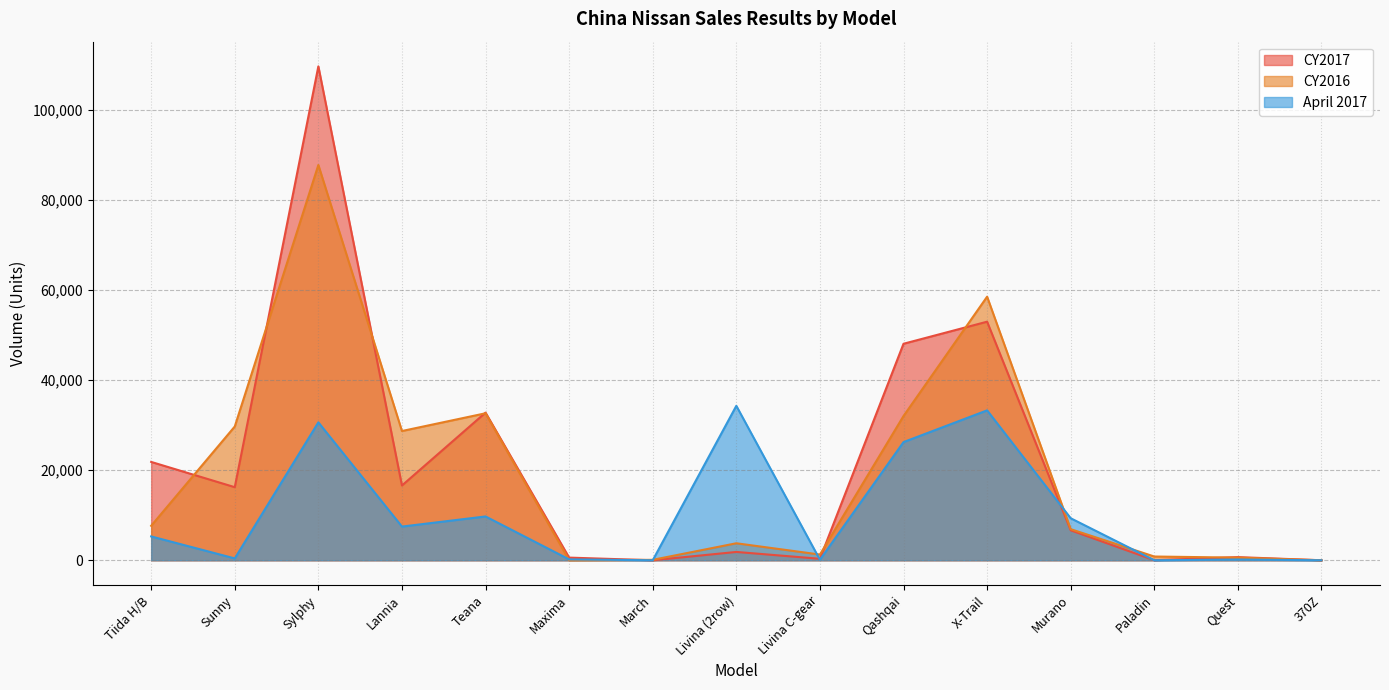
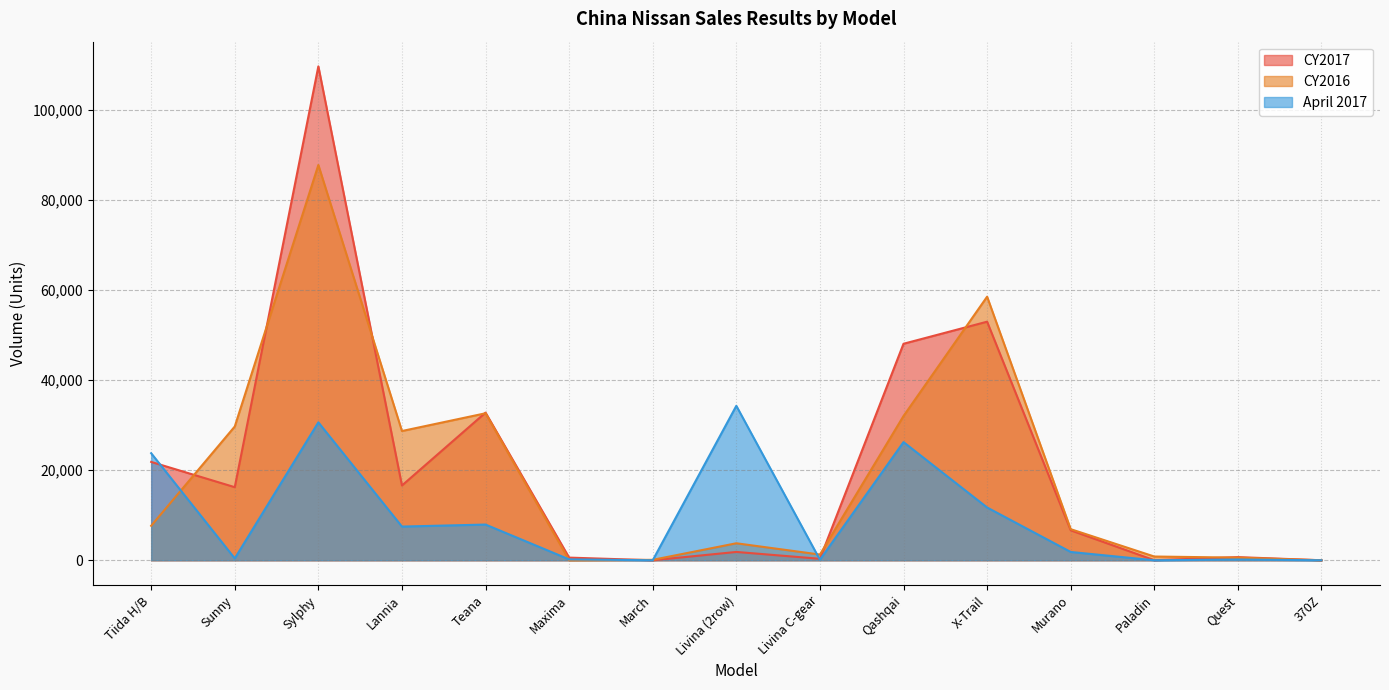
  {
    "April 2017": {
-     "Tiida H/B": "5,000",
+     "Tiida H/B": "24,000",
      "Sunny": "0",
      "Sylphy": "31,000",
      "Lannia": "7,000",
-     "Teana": "10,000",
+     "Teana": "8,000",
      "Livina (2row)": "34,000",
      "Qashqai": "26,000",
-     "X-Trail": "33,000",
-     "Murano": "9,000"
+     "X-Trail": "12,000",
+     "Murano": "2,000"
    }
  }
